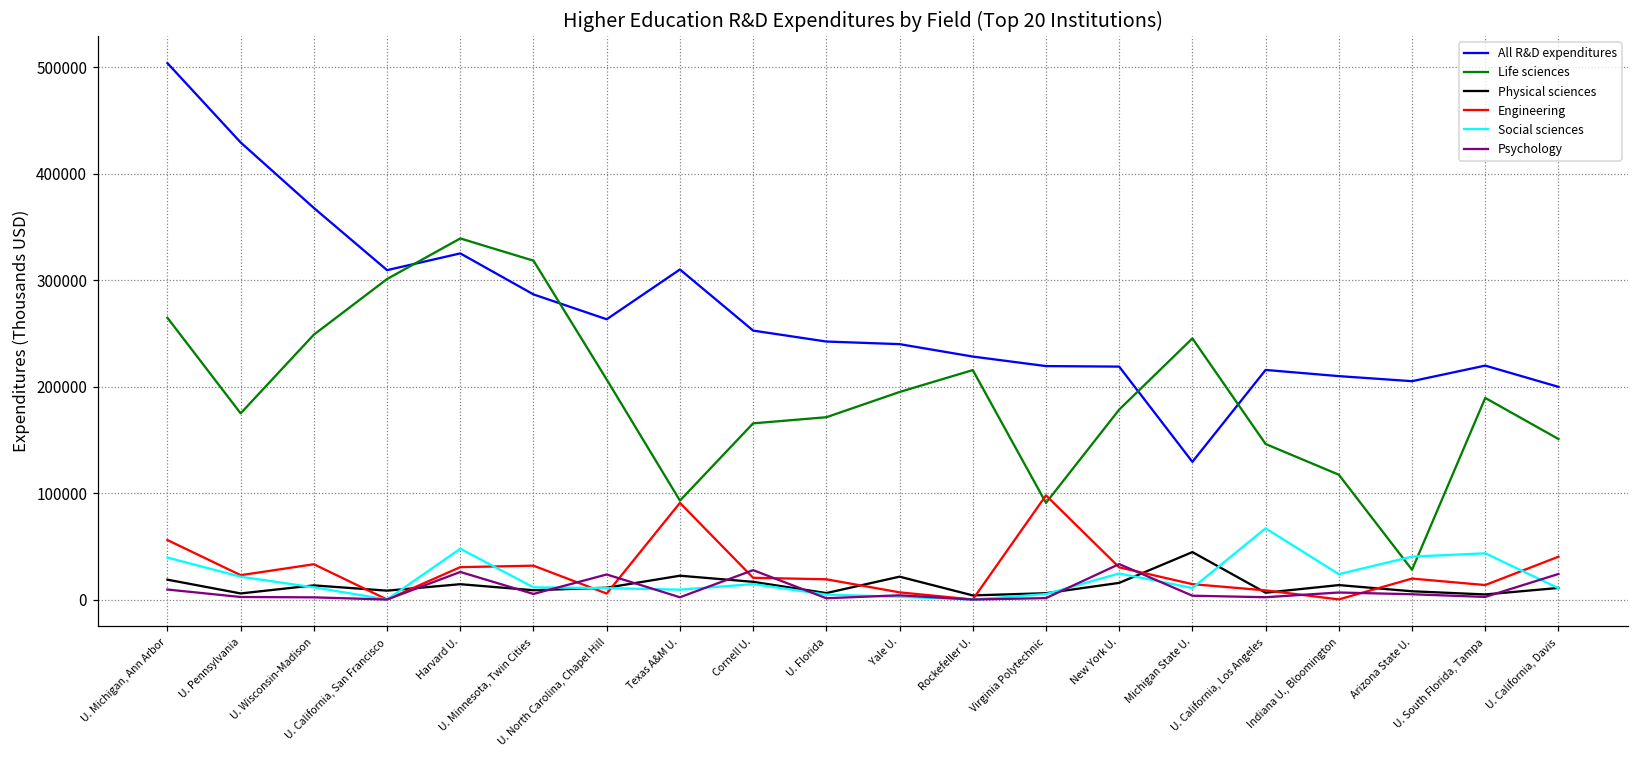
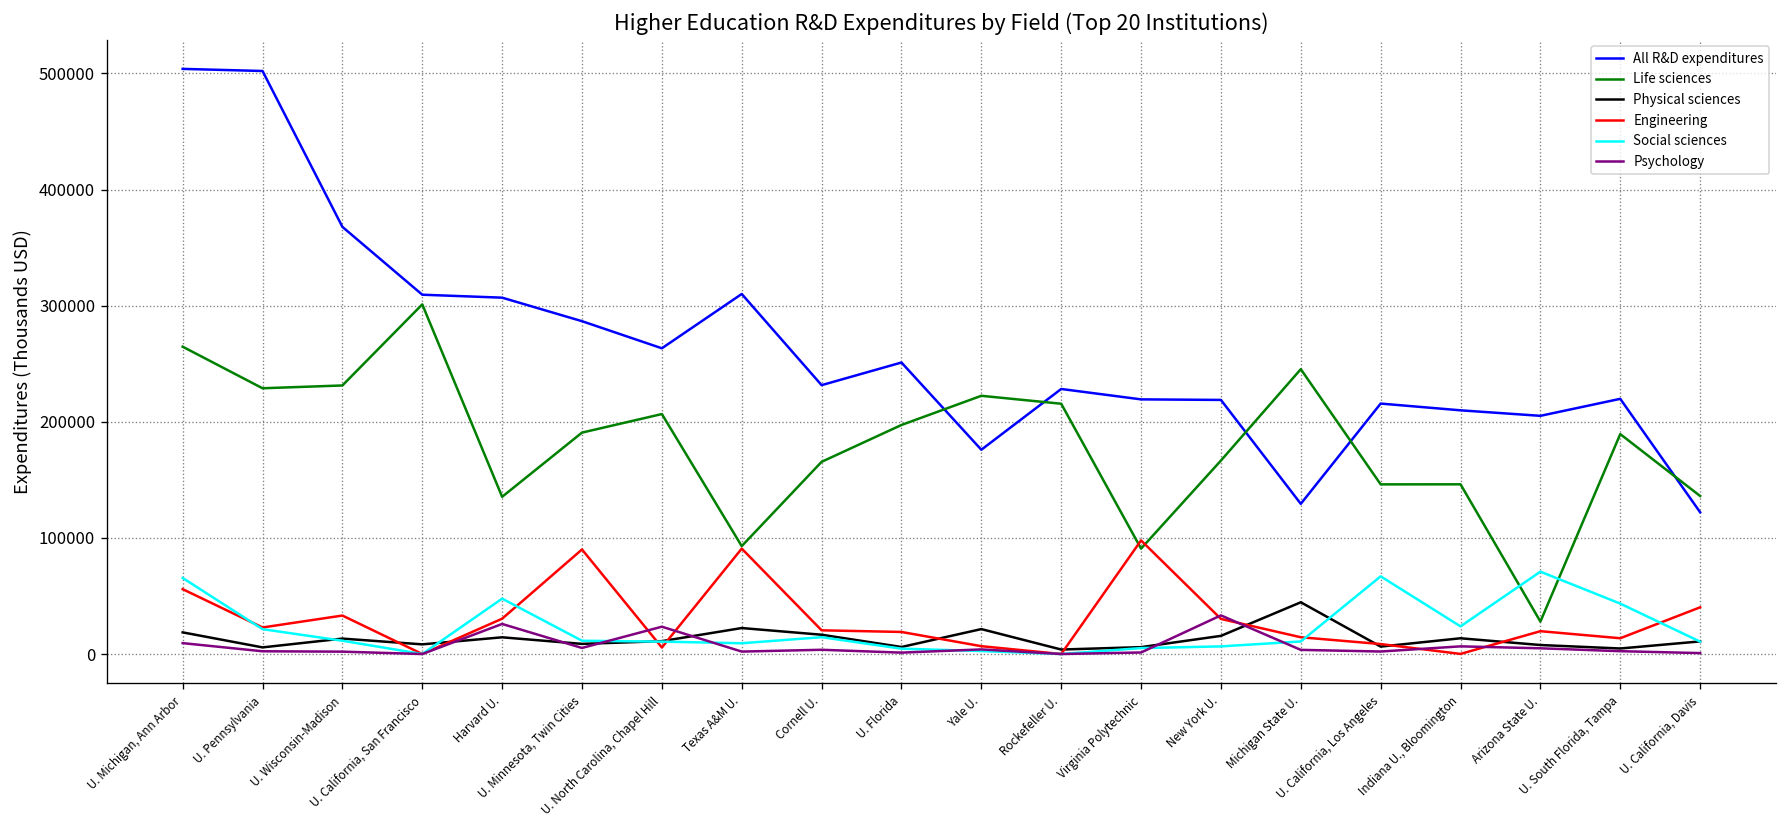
  {
    "All R&D expenditures": {
      "U. Michigan, Ann Arbor": 500000,
-     "U. Pennsylvania": 430000,
+     "U. Pennsylvania": 500000,
      "U. Wisconsin-Madison": 370000,
      "U. California, San Francisco": 310000,
-     "Harvard U.": 330000,
+     "Harvard U.": 310000,
      "U. Minnesota, Twin Cities": 290000,
      "U. North Carolina, Chapel Hill": 260000,
      "Texas A&M U.": 310000,
-     "Cornell U.": 250000,
-     "U. Florida": 240000,
-     "Yale U.": 240000,
+     "Cornell U.": 230000,
+     "U. Florida": 250000,
+     "Yale U.": 180000,
      "Rockefeller U.": 230000,
      "Virginia Polytechnic": 220000,
      "New York U.": 220000,
      "Michigan State U.": 130000,
      "U. California, Los Angeles": 220000,
      "Indiana U., Bloomington": 210000,
      "Arizona State U.": 210000,
      "U. South Florida, Tampa": 220000,
-     "U. California, Davis": 200000
+     "U. California, Davis": 120000
    },
    "Life sciences": {
      "U. Michigan, Ann Arbor": 260000,
-     "U. Pennsylvania": 170000,
-     "U. Wisconsin-Madison": 250000,
+     "U. Pennsylvania": 230000,
+     "U. Wisconsin-Madison": 230000,
      "U. California, San Francisco": 300000,
-     "Harvard U.": 340000,
-     "U. Minnesota, Twin Cities": 320000,
+     "Harvard U.": 140000,
+     "U. Minnesota, Twin Cities": 190000,
      "U. North Carolina, Chapel Hill": 210000,
      "Cornell U.": 170000,
-     "U. Florida": 170000,
-     "Yale U.": 190000,
+     "U. Florida": 200000,
+     "Yale U.": 220000,
      "Rockefeller U.": 220000,
      "Virginia Polytechnic": 90000,
-     "New York U.": 180000,
+     "New York U.": 170000,
      "Michigan State U.": 250000,
      "U. California, Los Angeles": 150000,
-     "Indiana U., Bloomington": 120000,
+     "Indiana U., Bloomington": 150000,
      "Arizona State U.": 30000,
      "U. South Florida, Tampa": 190000,
-     "U. California, Davis": 150000
+     "U. California, Davis": 140000
    },
    "Physical sciences": {
      "U. Michigan, Ann Arbor": 20000,
      "U. Pennsylvania": 10000,
      "U. California, San Francisco": 10000,
      "Harvard U.": 10000,
      "U. Minnesota, Twin Cities": 10000,
      "Texas A&M U.": 20000,
      "Yale U.": 20000,
      "Rockefeller U.": 0,
      "New York U.": 20000,
      "Michigan State U.": 40000,
      "Indiana U., Bloomington": 10000,
      "Arizona State U.": 10000
    },
    "Engineering": {
      "U. Michigan, Ann Arbor": 60000,
      "U. Wisconsin-Madison": 30000,
      "Harvard U.": 30000,
-     "U. Minnesota, Twin Cities": 30000,
+     "U. Minnesota, Twin Cities": 90000,
      "U. North Carolina, Chapel Hill": 10000,
      "Cornell U.": 20000,
      "U. Florida": 20000,
      "Yale U.": 10000,
      "Virginia Polytechnic": 100000,
      "New York U.": 30000,
      "Michigan State U.": 10000,
      "Indiana U., Bloomington": 0,
      "Arizona State U.": 20000,
      "U. South Florida, Tampa": 10000,
      "U. California, Davis": 40000
    },
    "Social sciences": {
-     "U. Michigan, Ann Arbor": 40000,
+     "U. Michigan, Ann Arbor": 70000,
      "Harvard U.": 50000,
      "U. Minnesota, Twin Cities": 10000,
      "Texas A&M U.": 10000,
-     "New York U.": 20000,
+     "New York U.": 10000,
      "Michigan State U.": 10000,
      "U. California, Los Angeles": 70000,
      "Indiana U., Bloomington": 20000,
-     "Arizona State U.": 40000,
+     "Arizona State U.": 70000,
      "U. South Florida, Tampa": 40000
    },
    "Psychology": {
      "U. Michigan, Ann Arbor": 10000,
      "U. Pennsylvania": 0,
      "U. Wisconsin-Madison": 0,
      "Harvard U.": 30000,
      "U. Minnesota, Twin Cities": 10000,
      "U. North Carolina, Chapel Hill": 20000,
      "Texas A&M U.": 0,
-     "Cornell U.": 30000,
+     "Cornell U.": 0,
      "U. Florida": 0,
      "Virginia Polytechnic": 0,
      "New York U.": 30000,
      "Michigan State U.": 0,
      "U. California, Los Angeles": 0,
      "Indiana U., Bloomington": 10000,
      "Arizona State U.": 0,
-     "U. California, Davis": 20000
+     "U. California, Davis": 0
    }
  }
